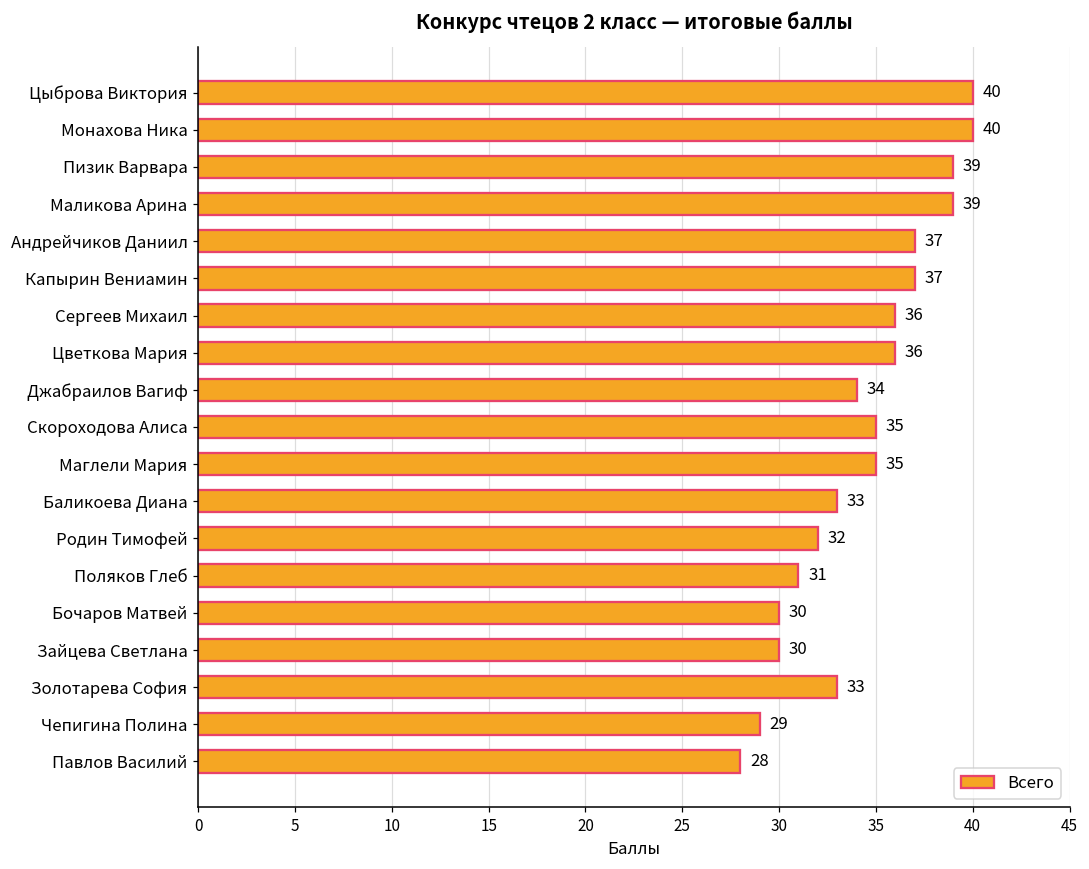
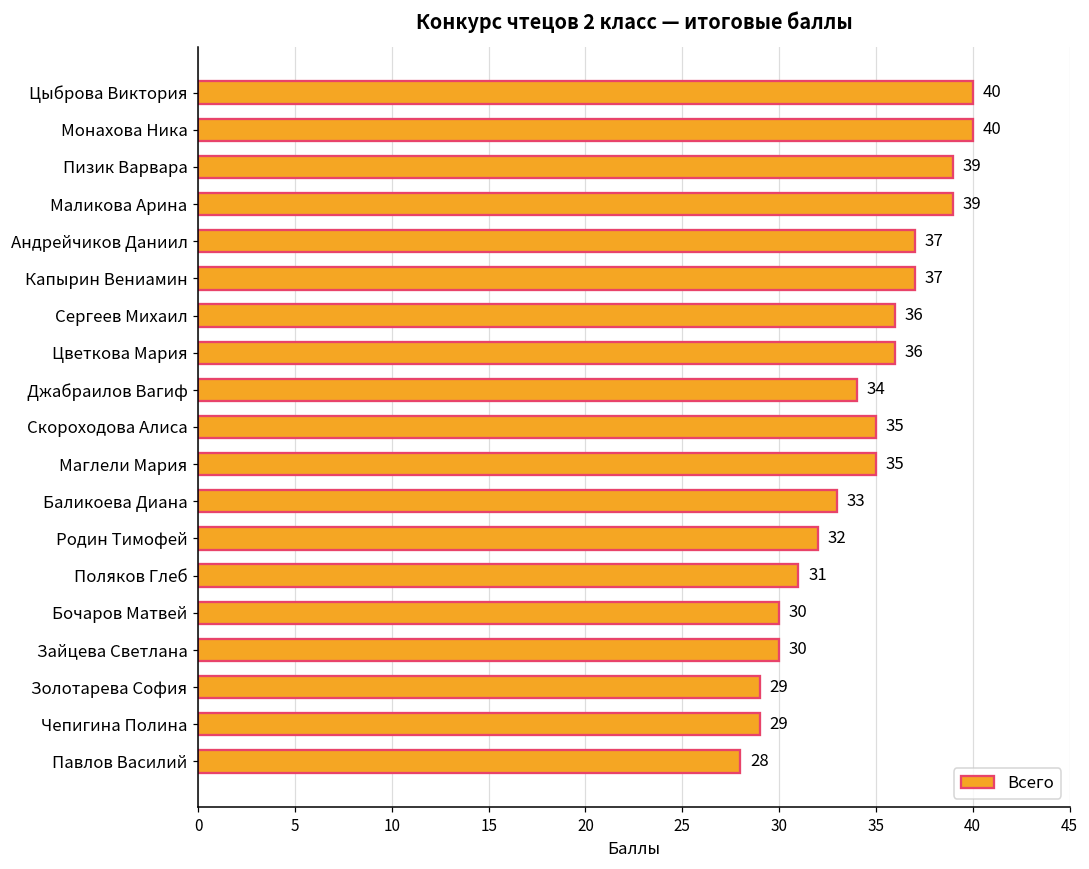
  {
    "Цыброва Виктория": 40,
    "Монахова Ника": 40,
    "Пизик Варвара": 39,
    "Маликова Арина": 39,
    "Андрейчиков Даниил": 37,
    "Капырин Вениамин": 37,
    "Сергеев Михаил": 36,
    "Цветкова Мария": 36,
    "Джабраилов Вагиф": 34,
    "Скороходова Алиса": 35,
    "Маглели Мария": 35,
    "Баликоева Диана": 33,
    "Родин Тимофей": 32,
    "Поляков Глеб": 31,
    "Бочаров Матвей": 30,
    "Зайцева Светлана": 30,
-   "Золотарева София": 33,
+   "Золотарева София": 29,
    "Чепигина Полина": 29,
    "Павлов Василий": 28
  }
